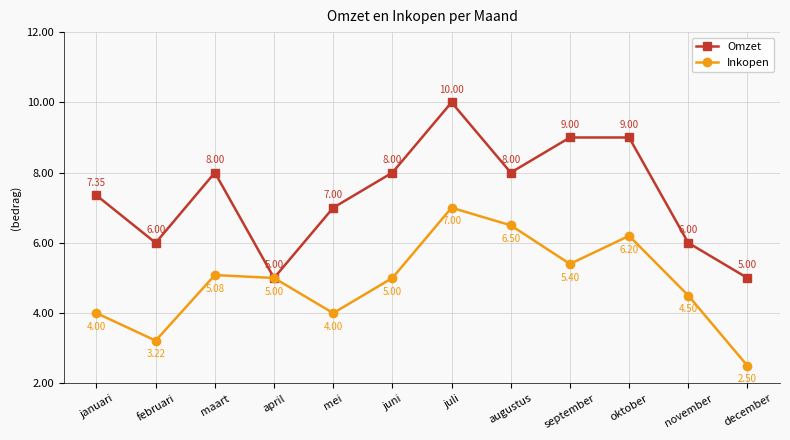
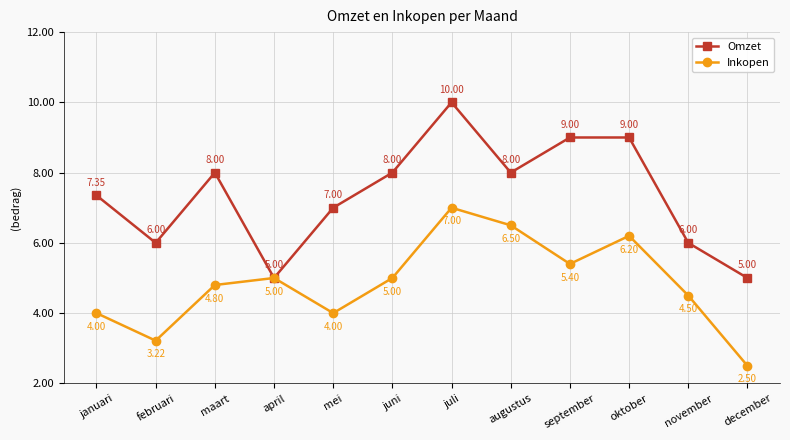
  {
    "Omzet": {
      "januari": 7.35,
      "februari": 6.00,
      "maart": 8.00,
      "mei": 7.00,
      "juni": 8.00,
      "juli": 10.00,
      "augustus": 8.00,
      "september": 9.00,
      "oktober": 9.00,
      "november": 6.00,
      "december": 5.00
    },
    "Inkopen": {
      "januari": 4.00,
      "februari": 3.22,
-     "maart": 5.08,
+     "maart": 4.80,
      "mei": 4.00,
      "juni": 5.00,
      "juli": 7.00,
      "augustus": 6.50,
      "september": 5.40,
      "oktober": 6.20,
      "november": 4.50,
      "december": 2.50
    }
  }
